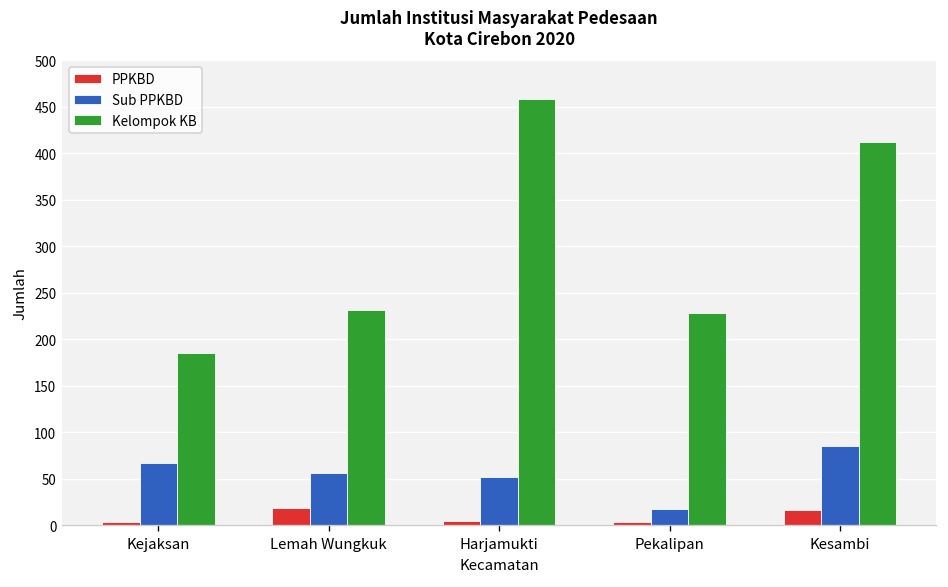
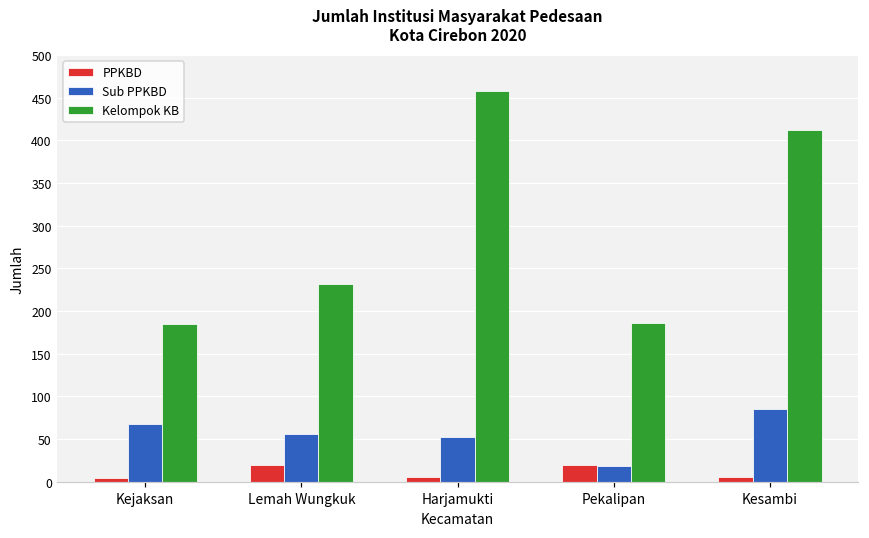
  {
    "PPKBD": {
      "Kejaksan": 0,
      "Lemah Wungkuk": 20,
      "Harjamukti": 10,
-     "Pekalipan": 0,
-     "Kesambi": 20
+     "Pekalipan": 20,
+     "Kesambi": 10
    },
    "Sub PPKBD": {
      "Kejaksan": 70,
      "Lemah Wungkuk": 60,
      "Harjamukti": 50,
      "Pekalipan": 20,
      "Kesambi": 90
    },
    "Kelompok KB": {
      "Kejaksan": 190,
      "Lemah Wungkuk": 230,
      "Harjamukti": 460,
-     "Pekalipan": 230,
+     "Pekalipan": 190,
      "Kesambi": 410
    }
  }
